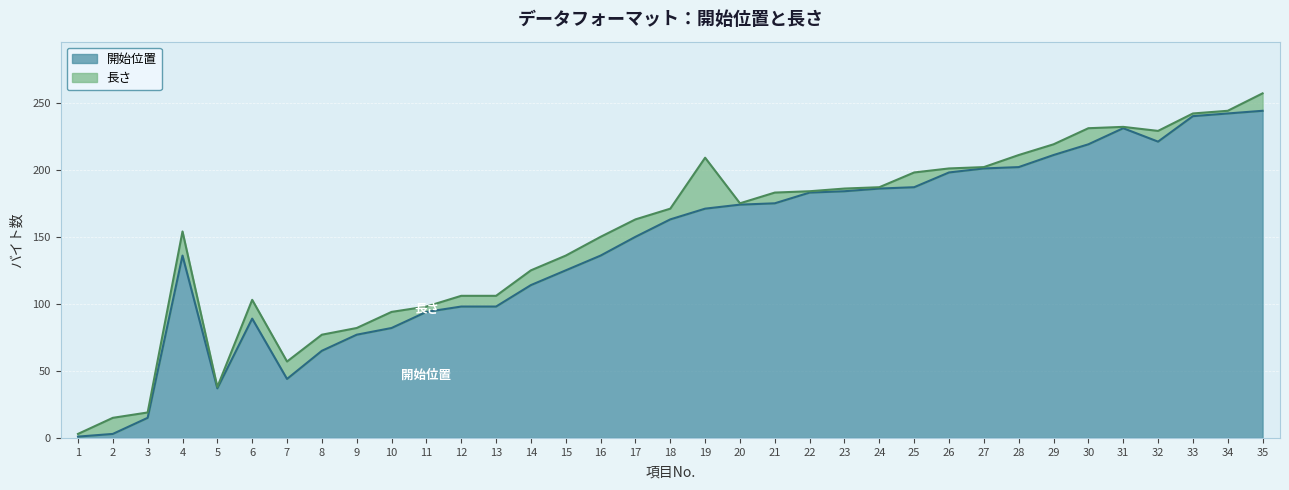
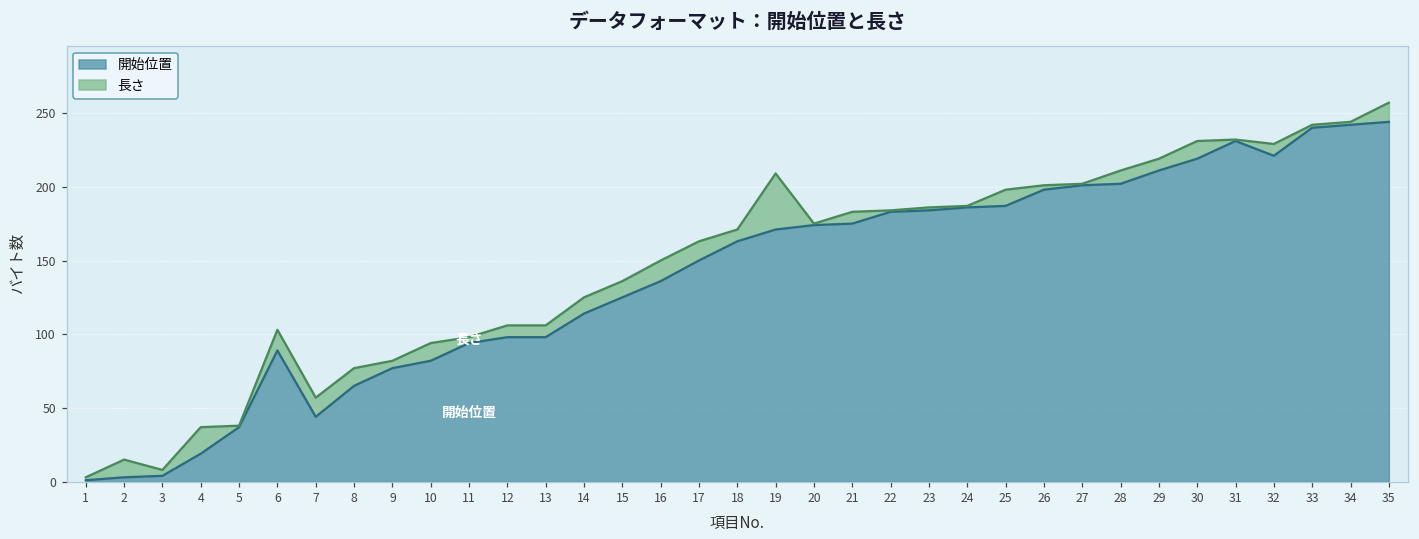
  {
    "開始位置": {
      "1": 1,
      "2": 3,
-     "3": 15,
-     "4": 136,
+     "3": 4,
+     "4": 19,
      "6": 89,
      "7": 44,
      "8": 65,
      "9": 77,
      "10": 82,
      "11": 94,
      "12": 98,
      "13": 98,
      "14": 114,
      "15": 125,
      "16": 136,
      "17": 150,
      "18": 163,
      "19": 171,
      "21": 175,
      "23": 184,
      "25": 187,
      "26": 198,
      "28": 202,
      "29": 211,
      "30": 219,
      "32": 221,
      "33": 240,
      "34": 242,
      "35": 244
    },
    "長さ": {
      "1": 2,
      "2": 12,
      "3": 4,
      "4": 18,
      "6": 14,
      "7": 13,
      "8": 12,
      "9": 5,
      "10": 12,
      "11": 4,
      "12": 8,
      "13": 8,
      "14": 11,
      "15": 11,
      "16": 14,
      "17": 13,
      "18": 8,
      "19": 38,
      "21": 8,
      "23": 2,
      "25": 11,
      "26": 3,
      "28": 9,
      "29": 8,
      "30": 12,
      "32": 8,
      "33": 2,
      "34": 2,
      "35": 13
    }
  }
